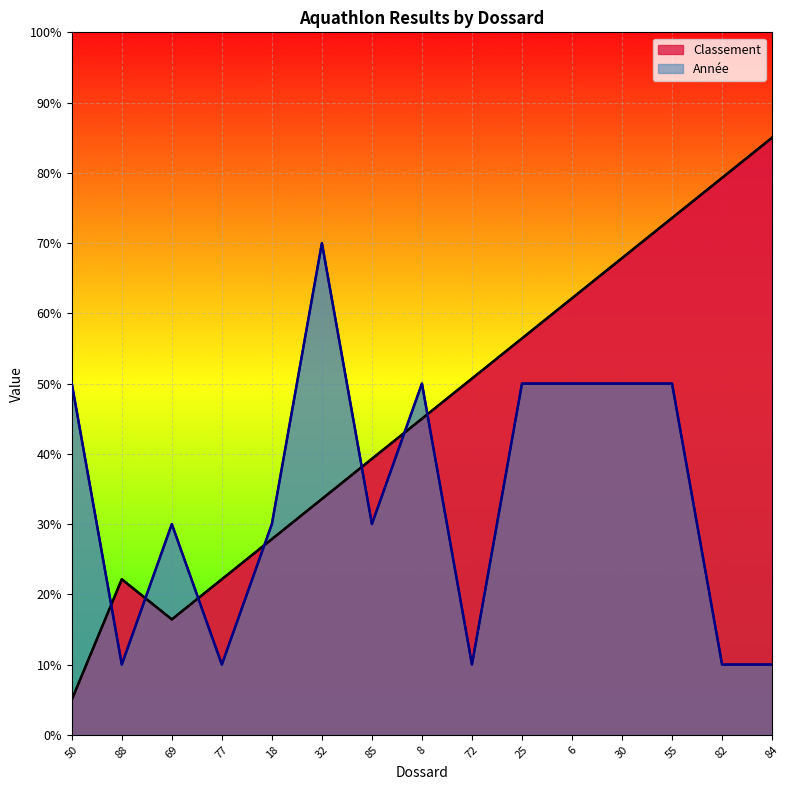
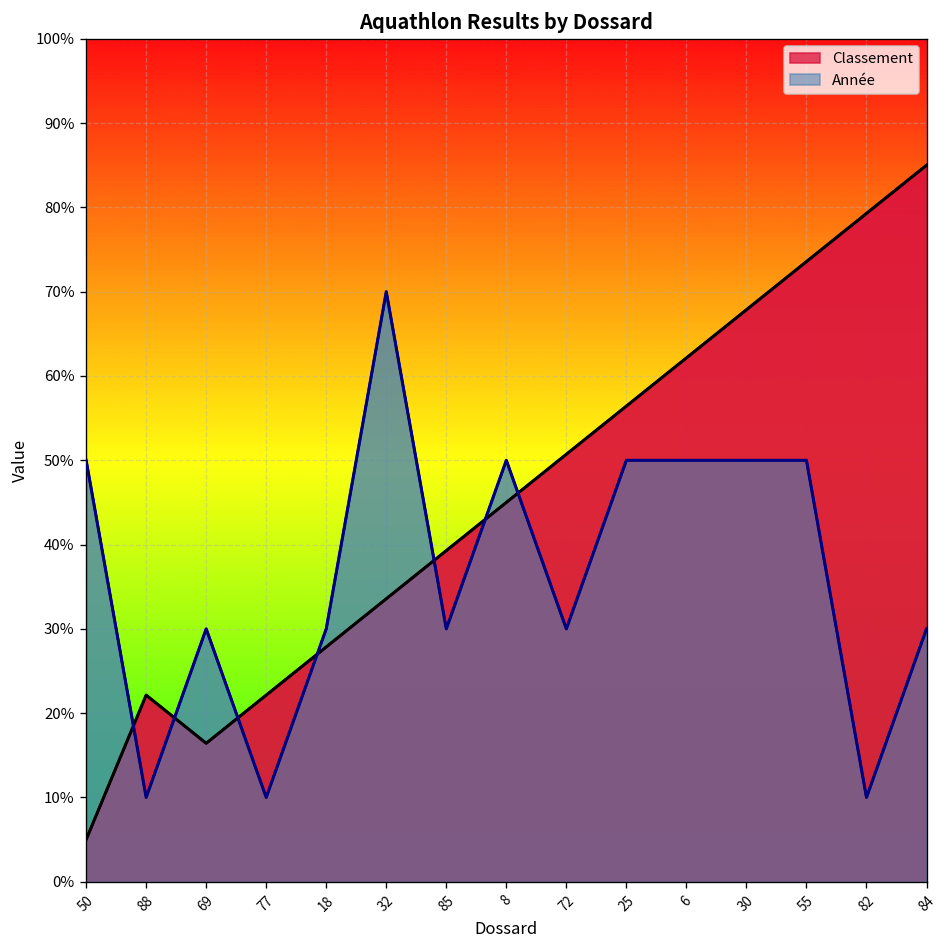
  {
    "Classement": {
      "50": "5%",
      "88": "22%",
      "69": "16%",
      "77": "22%",
      "18": "28%",
      "32": "34%",
      "85": "39%",
      "8": "45%",
      "72": "51%",
      "25": "56%",
      "6": "62%",
      "30": "68%",
      "55": "74%",
      "82": "79%",
      "84": "85%"
    },
    "Année": {
      "50": "50%",
      "88": "10%",
      "69": "30%",
      "77": "10%",
      "18": "30%",
      "32": "70%",
      "85": "30%",
      "8": "50%",
-     "72": "10%",
+     "72": "30%",
      "25": "50%",
      "6": "50%",
      "30": "50%",
      "55": "50%",
      "82": "10%",
-     "84": "10%"
+     "84": "30%"
    }
  }
